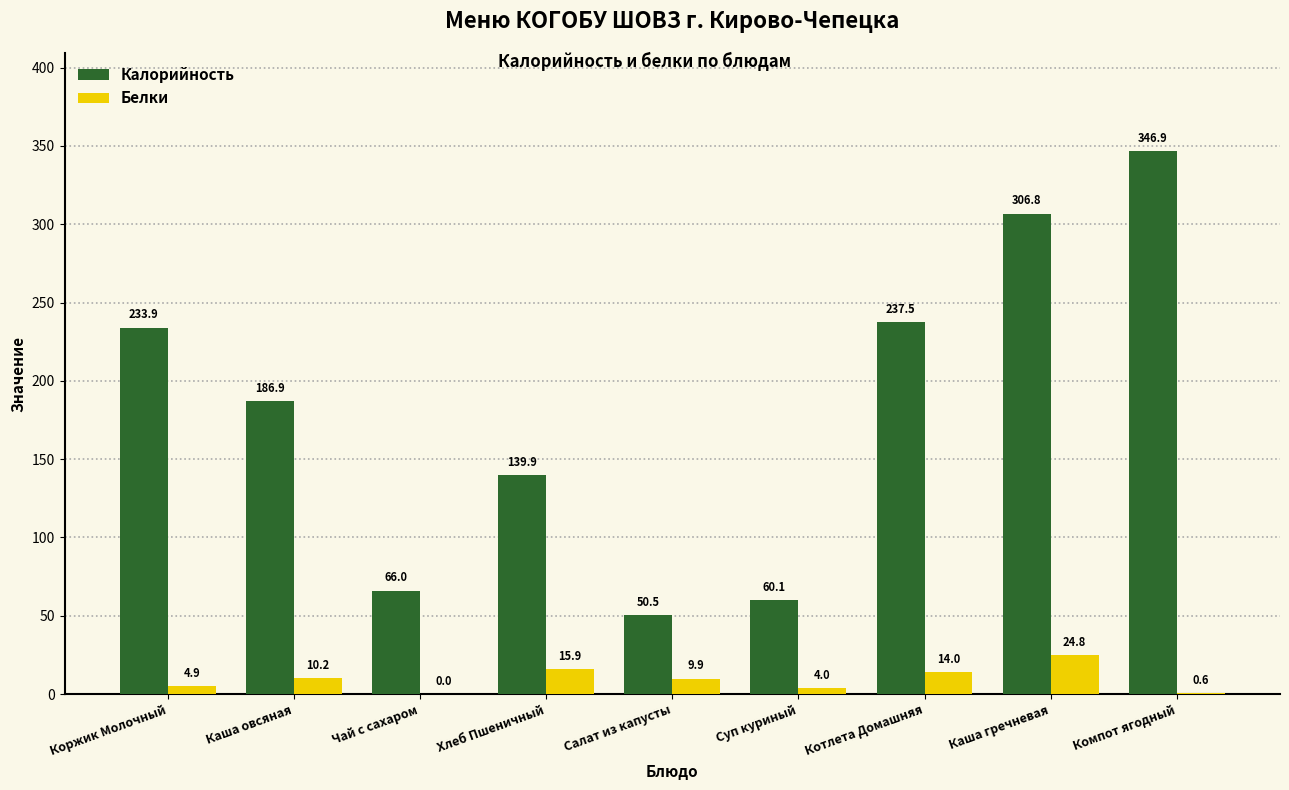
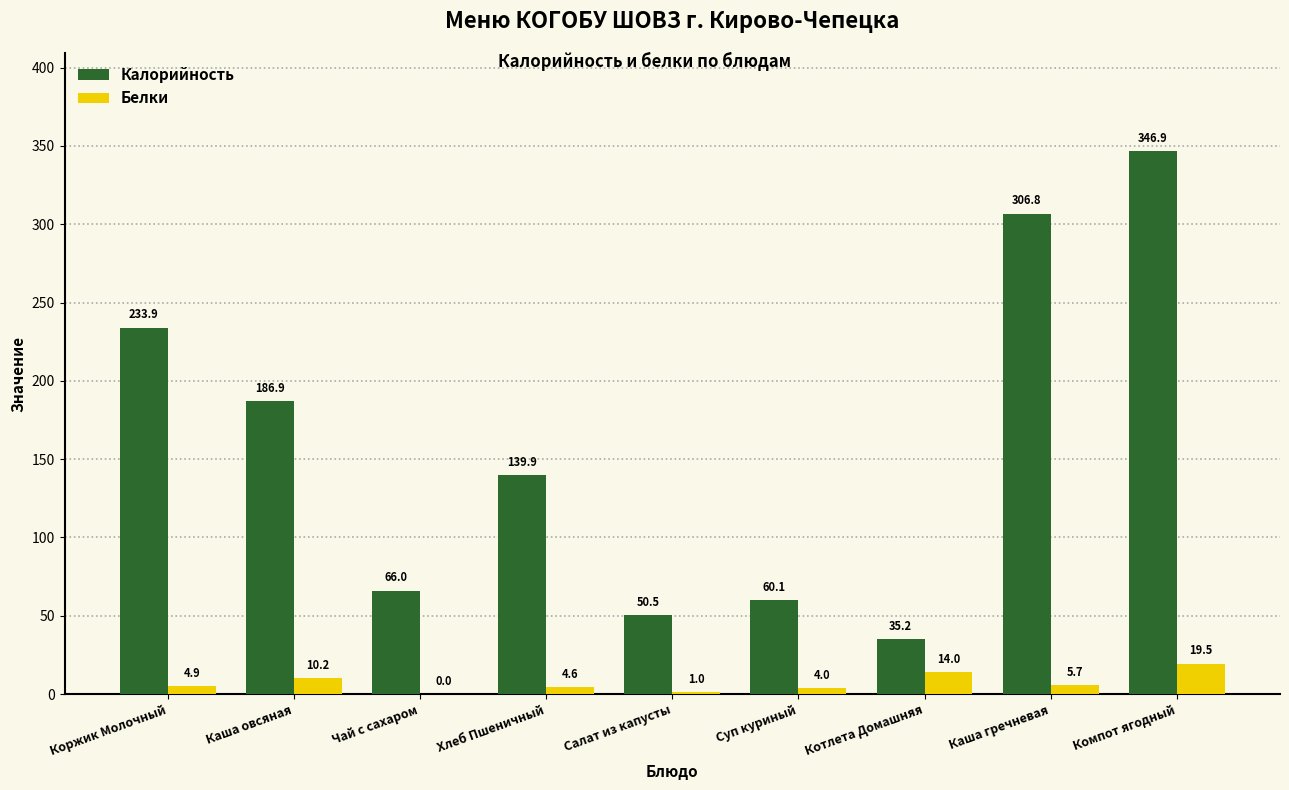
  {
    "Калорийность": {
      "Коржик Молочный": 233.9,
      "Каша овсяная": 186.9,
      "Чай с сахаром": 66.0,
      "Хлеб Пшеничный": 139.9,
      "Салат из капусты": 50.5,
      "Суп куриный": 60.1,
-     "Котлета Домашняя": 237.5,
+     "Котлета Домашняя": 35.2,
      "Каша гречневая": 306.8,
      "Компот ягодный": 346.9
    },
    "Белки": {
      "Коржик Молочный": 4.9,
      "Каша овсяная": 10.2,
      "Чай с сахаром": 0.0,
-     "Хлеб Пшеничный": 15.9,
-     "Салат из капусты": 9.9,
+     "Хлеб Пшеничный": 4.6,
+     "Салат из капусты": 1.0,
      "Суп куриный": 4.0,
      "Котлета Домашняя": 14.0,
-     "Каша гречневая": 24.8,
-     "Компот ягодный": 0.6
+     "Каша гречневая": 5.7,
+     "Компот ягодный": 19.5
    }
  }
